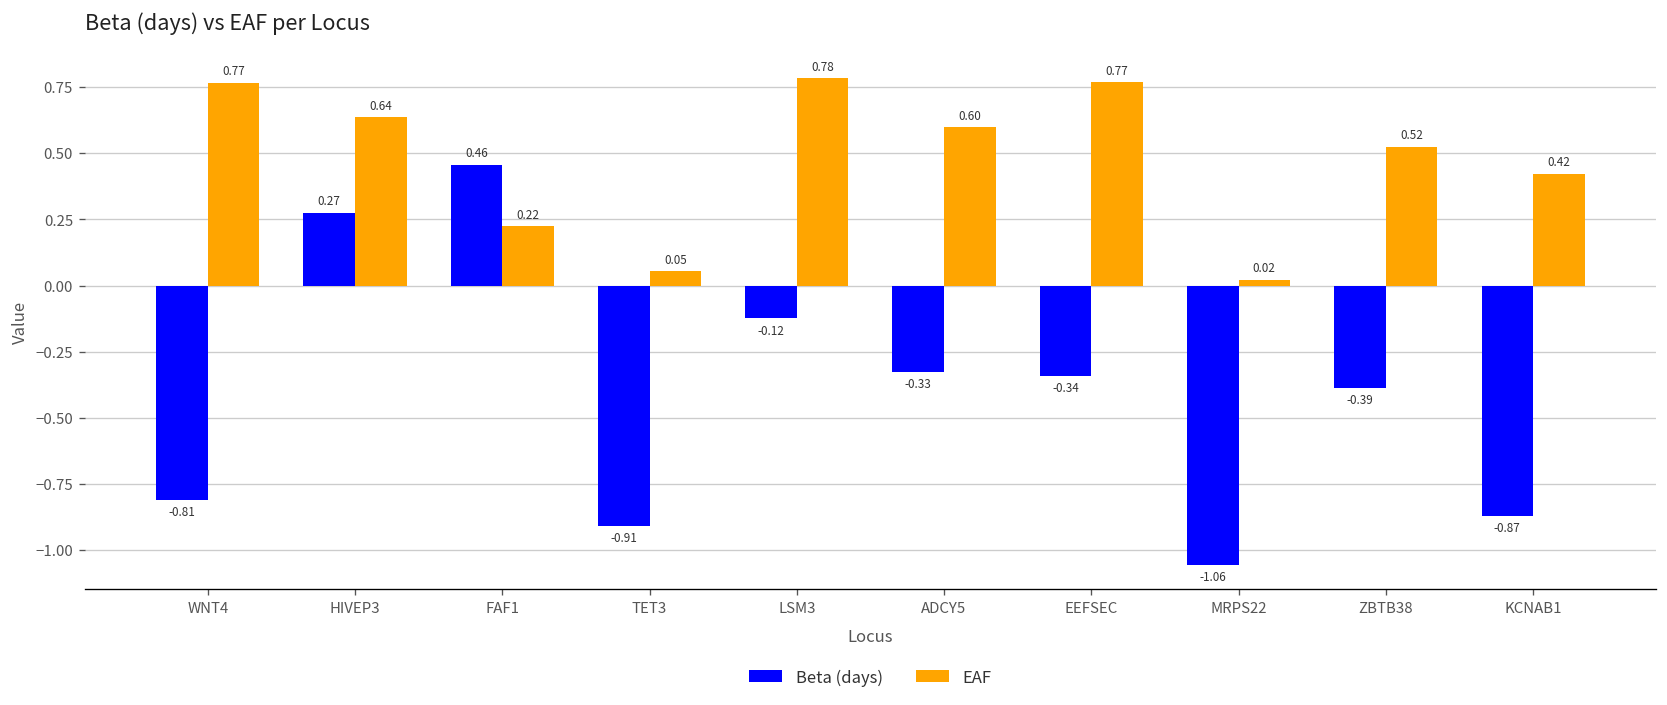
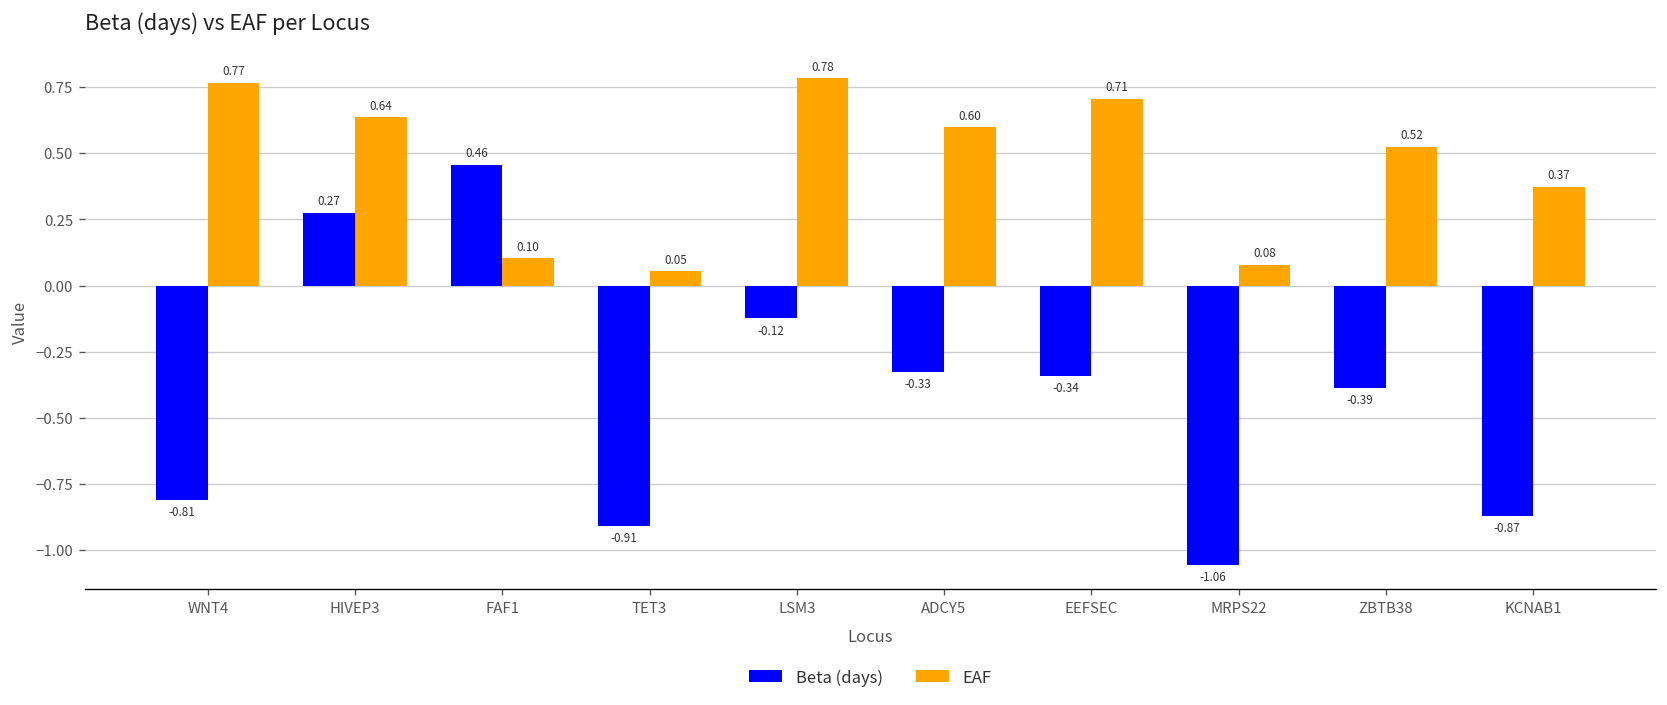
  {
    "Beta (days)": {
      "WNT4": -0.81,
      "HIVEP3": 0.27,
      "FAF1": 0.46,
      "TET3": -0.91,
      "LSM3": -0.12,
      "ADCY5": -0.33,
      "EEFSEC": -0.34,
      "MRPS22": -1.06,
      "ZBTB38": -0.39,
      "KCNAB1": -0.87
    },
    "EAF": {
      "WNT4": 0.77,
      "HIVEP3": 0.64,
-     "FAF1": 0.22,
+     "FAF1": 0.10,
      "TET3": 0.05,
      "LSM3": 0.78,
      "ADCY5": 0.60,
-     "EEFSEC": 0.77,
-     "MRPS22": 0.02,
+     "EEFSEC": 0.71,
+     "MRPS22": 0.08,
      "ZBTB38": 0.52,
-     "KCNAB1": 0.42
+     "KCNAB1": 0.37
    }
  }
